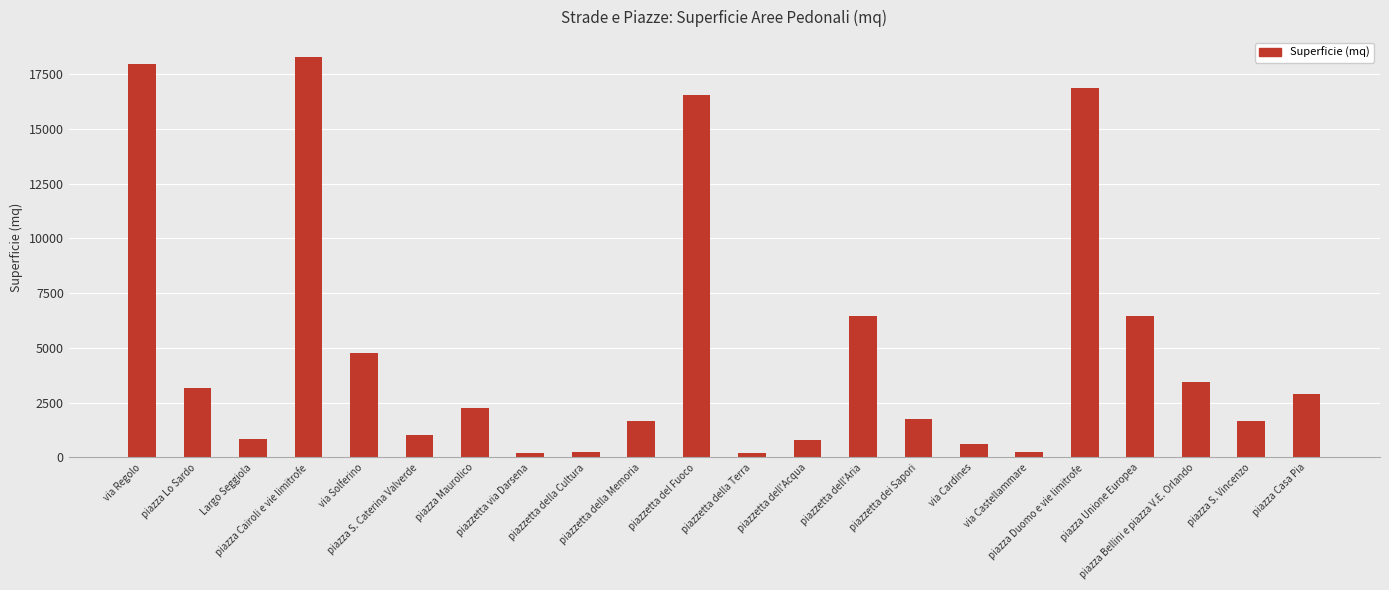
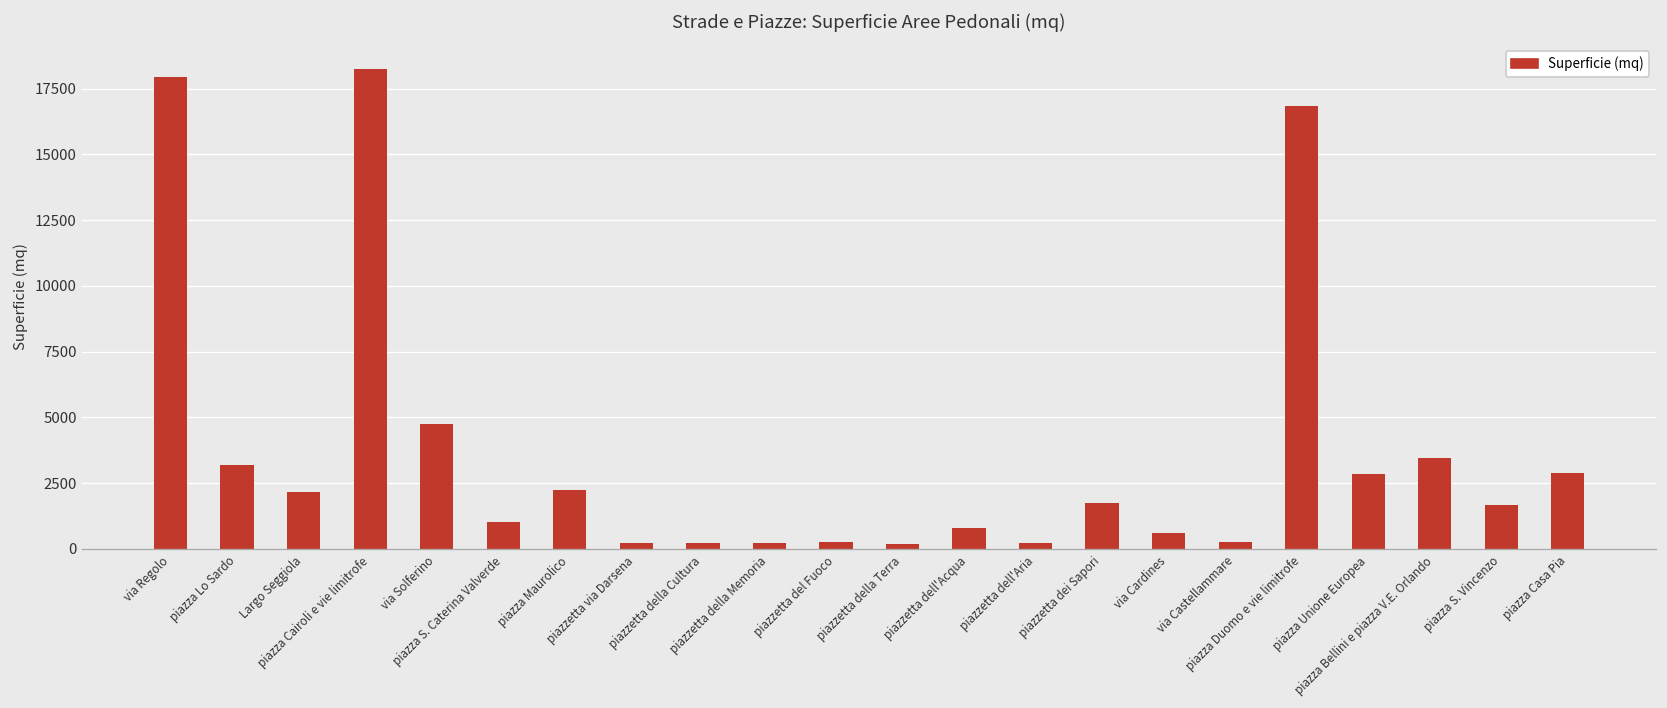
  {
    "via Regolo": 18000,
    "piazza Lo Sardo": 3200,
-   "Largo Seggiola": 800,
+   "Largo Seggiola": 2200,
    "piazza Cairoli e vie limitrofe": 18300,
    "via Solferino": 4800,
    "piazza S. Caterina Valverde": 1000,
    "piazza Maurolico": 2200,
    "piazzetta via Darsena": 200,
    "piazzetta della Cultura": 200,
-   "piazzetta della Memoria": 1700,
-   "piazzetta del Fuoco": 16500,
+   "piazzetta della Memoria": 200,
+   "piazzetta del Fuoco": 300,
    "piazzetta della Terra": 200,
    "piazzetta dell'Acqua": 800,
-   "piazzetta dell'Aria": 6500,
+   "piazzetta dell'Aria": 200,
    "piazzetta dei Sapori": 1700,
    "via Cardines": 600,
    "via Castellammare": 200,
    "piazza Duomo e vie limitrofe": 16900,
-   "piazza Unione Europea": 6500,
+   "piazza Unione Europea": 2900,
    "piazza Bellini e piazza V.E. Orlando": 3500,
    "piazza S. Vincenzo": 1700,
    "piazza Casa Pia": 2900
  }
